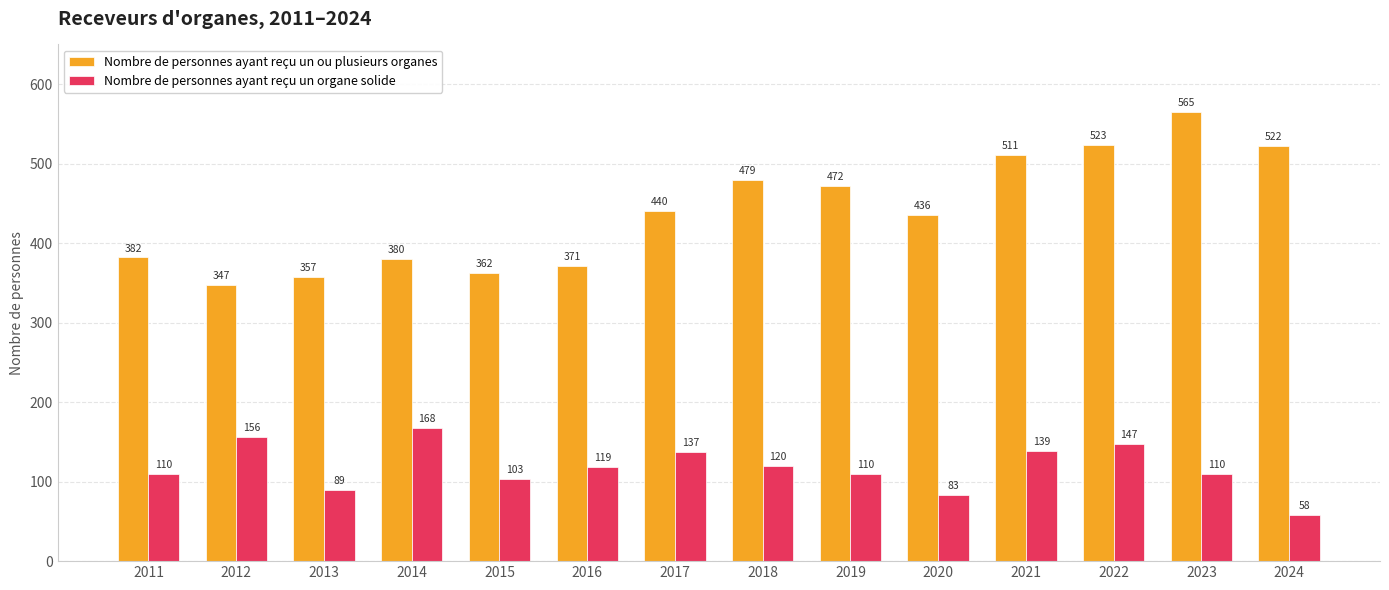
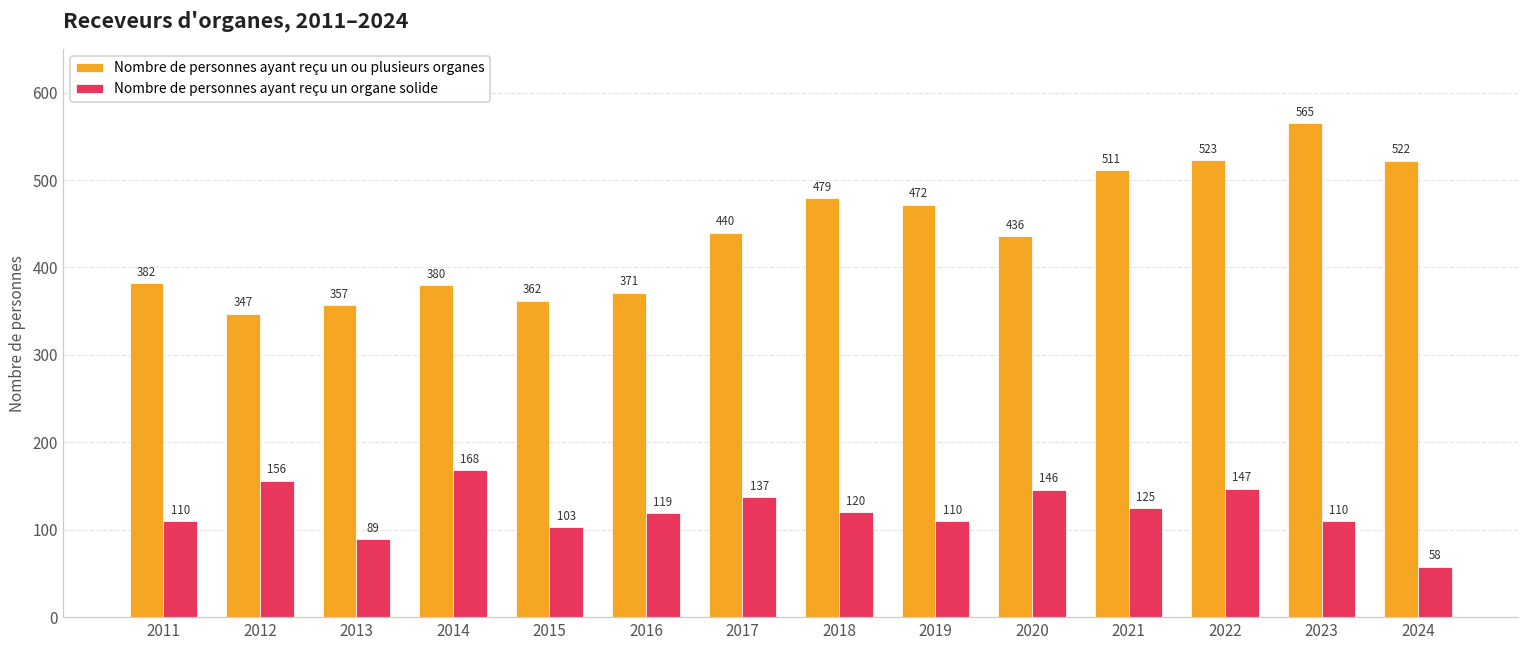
  {
    "Nombre de personnes ayant reçu un ou plusieurs organes": {
      "2011": 382,
      "2012": 347,
      "2013": 357,
      "2014": 380,
      "2015": 362,
      "2016": 371,
      "2017": 440,
      "2018": 479,
      "2019": 472,
      "2020": 436,
      "2021": 511,
      "2022": 523,
      "2023": 565,
      "2024": 522
    },
    "Nombre de personnes ayant reçu un organe solide": {
      "2011": 110,
      "2012": 156,
      "2013": 89,
      "2014": 168,
      "2015": 103,
      "2016": 119,
      "2017": 137,
      "2018": 120,
      "2019": 110,
-     "2020": 83,
-     "2021": 139,
+     "2020": 146,
+     "2021": 125,
      "2022": 147,
      "2023": 110,
      "2024": 58
    }
  }
